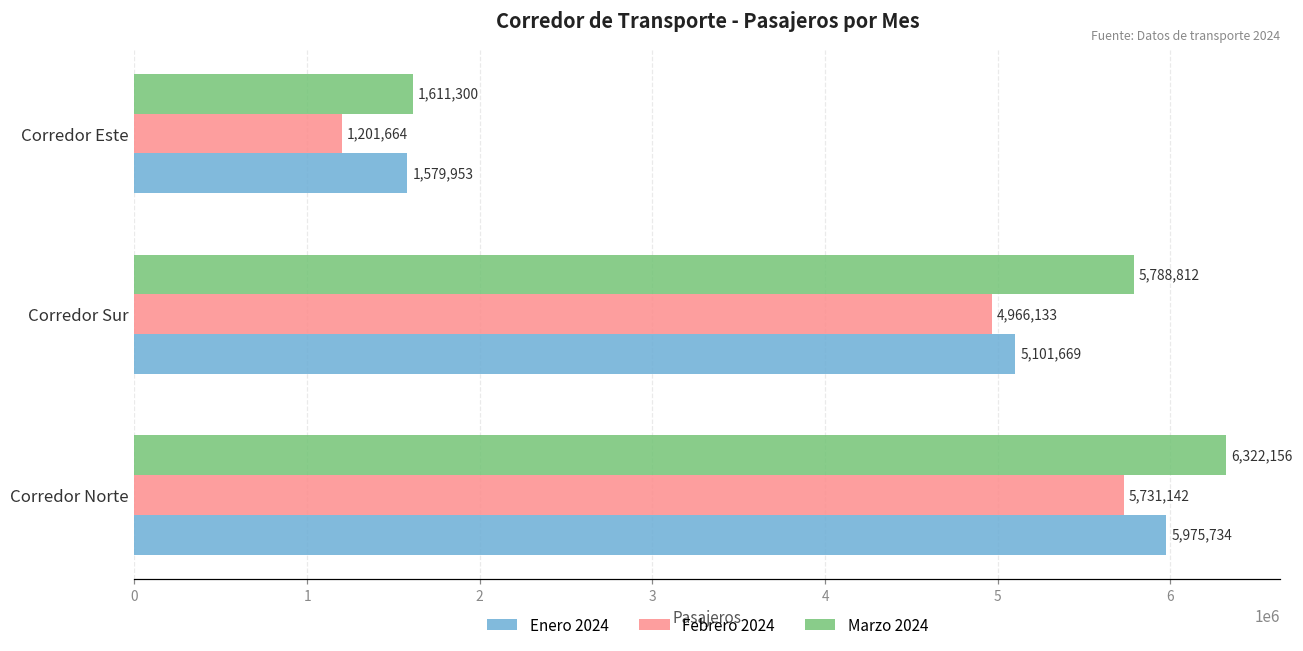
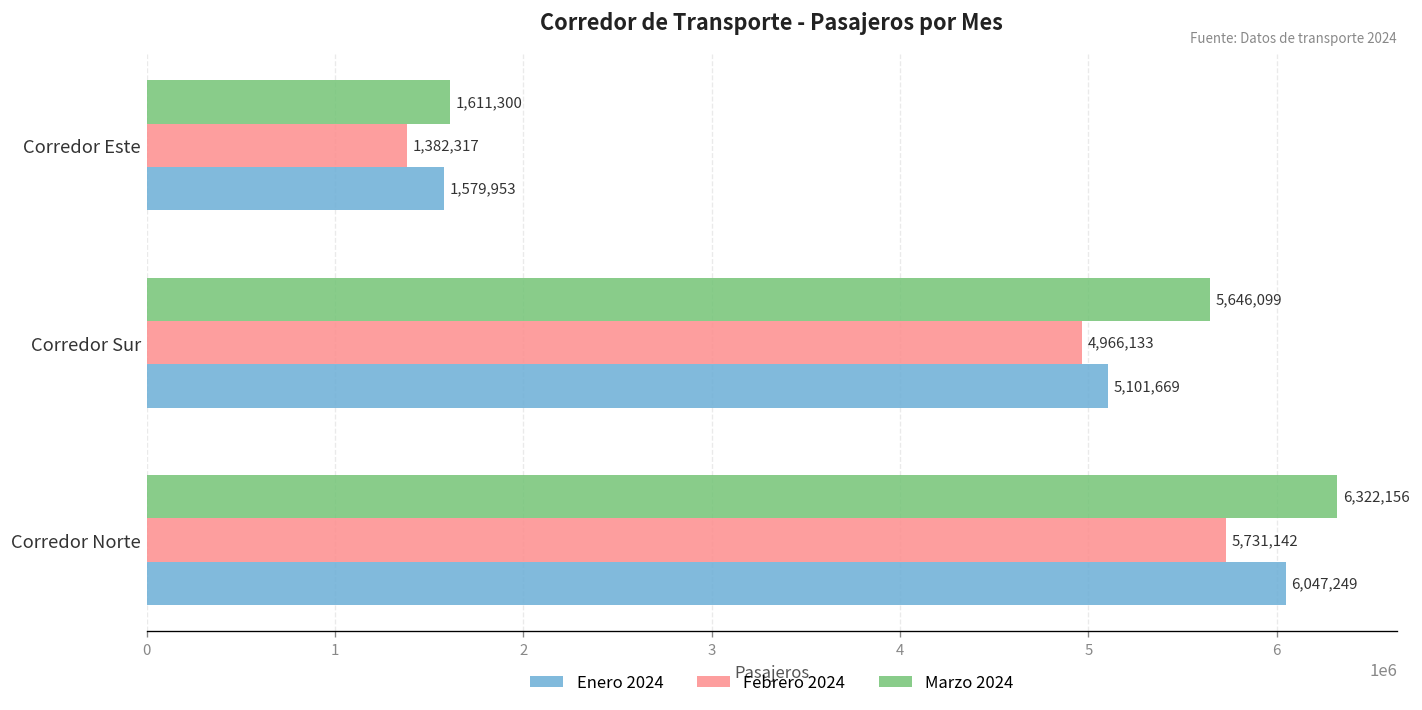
  {
    "Enero 2024": {
      "Corredor Este": "1,579,953",
      "Corredor Sur": "5,101,669",
-     "Corredor Norte": "5,975,734"
+     "Corredor Norte": "6,047,249"
    },
    "Febrero 2024": {
-     "Corredor Este": "1,201,664",
+     "Corredor Este": "1,382,317",
      "Corredor Sur": "4,966,133",
      "Corredor Norte": "5,731,142"
    },
    "Marzo 2024": {
      "Corredor Este": "1,611,300",
-     "Corredor Sur": "5,788,812",
+     "Corredor Sur": "5,646,099",
      "Corredor Norte": "6,322,156"
    }
  }
